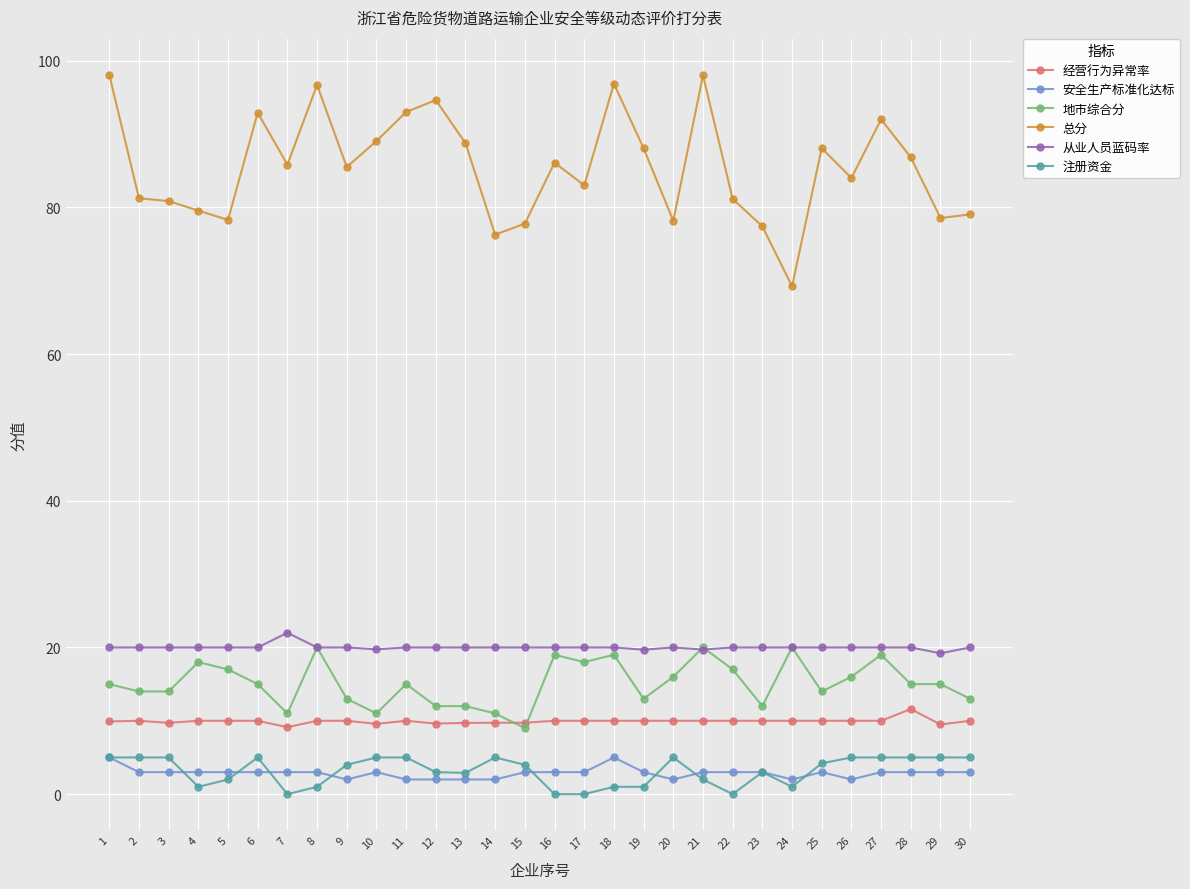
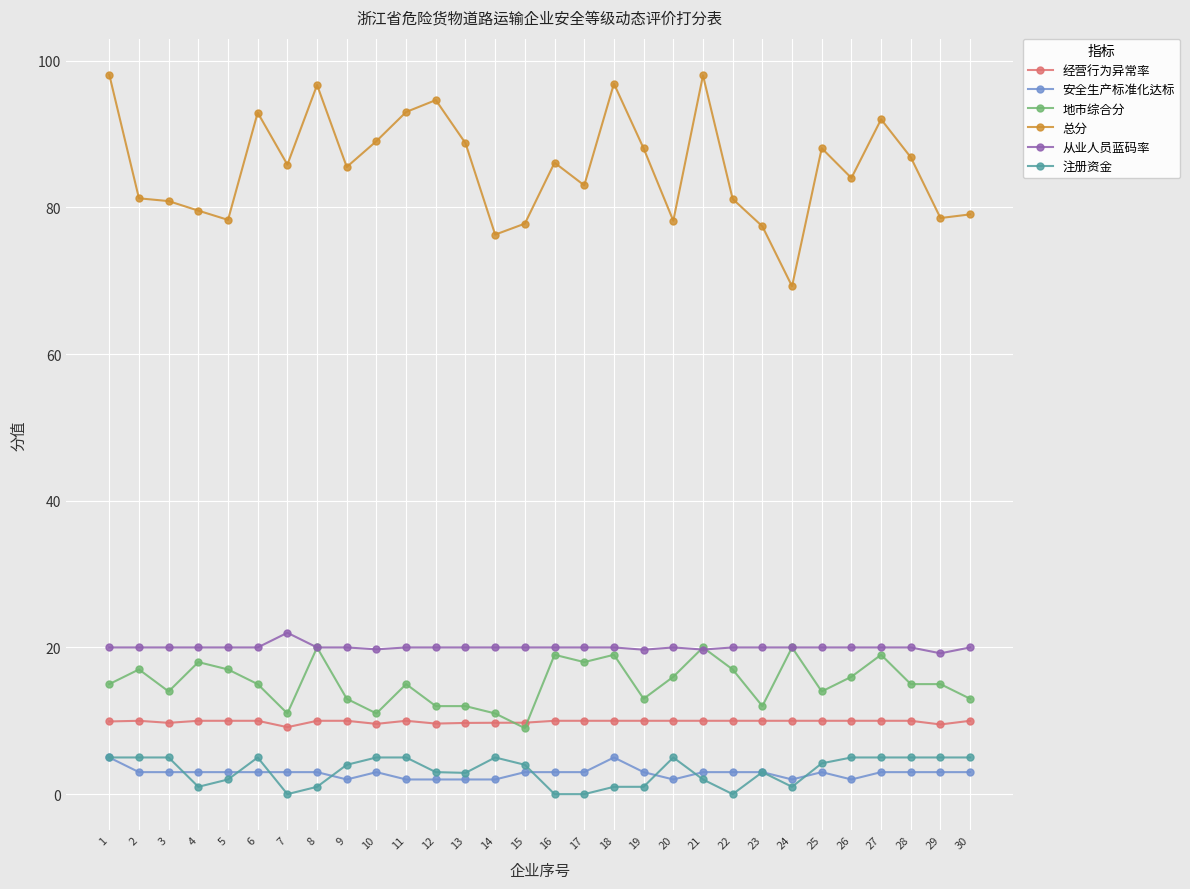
  {
    "经营行为异常率": {
      "1": 10,
      "2": 10,
      "3": 10,
      "4": 10,
      "5": 10,
      "6": 10,
      "7": 9,
      "8": 10,
      "9": 10,
      "10": 10,
      "11": 10,
      "12": 10,
      "13": 10,
      "14": 10,
      "15": 10,
      "16": 10,
      "17": 10,
      "18": 10,
      "19": 10,
      "20": 10,
      "21": 10,
      "22": 10,
      "23": 10,
      "24": 10,
      "25": 10,
      "26": 10,
      "27": 10,
-     "28": 12,
+     "28": 10,
      "29": 10,
      "30": 10
    },
    "地市综合分": {
      "1": 15,
-     "2": 14,
+     "2": 17,
      "3": 14,
      "4": 18,
      "5": 17,
      "6": 15,
      "7": 11,
      "9": 13,
      "10": 11,
      "11": 15,
      "12": 12,
      "13": 12,
      "14": 11,
      "15": 9,
      "16": 19,
      "17": 18,
      "18": 19,
      "19": 13,
      "20": 16,
      "22": 17,
      "23": 12,
      "25": 14,
      "26": 16,
      "27": 19,
      "28": 15,
      "29": 15,
      "30": 13
    },
    "总分": {
      "1": 98,
      "2": 81,
      "3": 81,
      "4": 80,
      "5": 78,
      "6": 93,
      "7": 86,
      "8": 97,
      "9": 86,
      "10": 89,
      "11": 93,
      "12": 95,
      "13": 89,
      "14": 76,
      "15": 78,
      "16": 86,
      "17": 83,
      "18": 97,
      "19": 88,
      "20": 78,
      "21": 98,
      "22": 81,
      "23": 77,
      "24": 69,
      "25": 88,
      "26": 84,
      "27": 92,
      "28": 87,
      "29": 79,
      "30": 79
    },
    "从业人员蓝码率": {
      "1": 20,
      "2": 20,
      "3": 20,
      "4": 20,
      "5": 20,
      "6": 20,
      "7": 22,
      "9": 20,
      "10": 20,
      "11": 20,
      "12": 20,
      "13": 20,
      "14": 20,
      "15": 20,
      "16": 20,
      "17": 20,
      "18": 20,
      "19": 20,
      "20": 20,
      "22": 20,
      "23": 20,
      "25": 20,
      "26": 20,
      "27": 20,
      "28": 20,
      "29": 19,
      "30": 20
    }
  }
